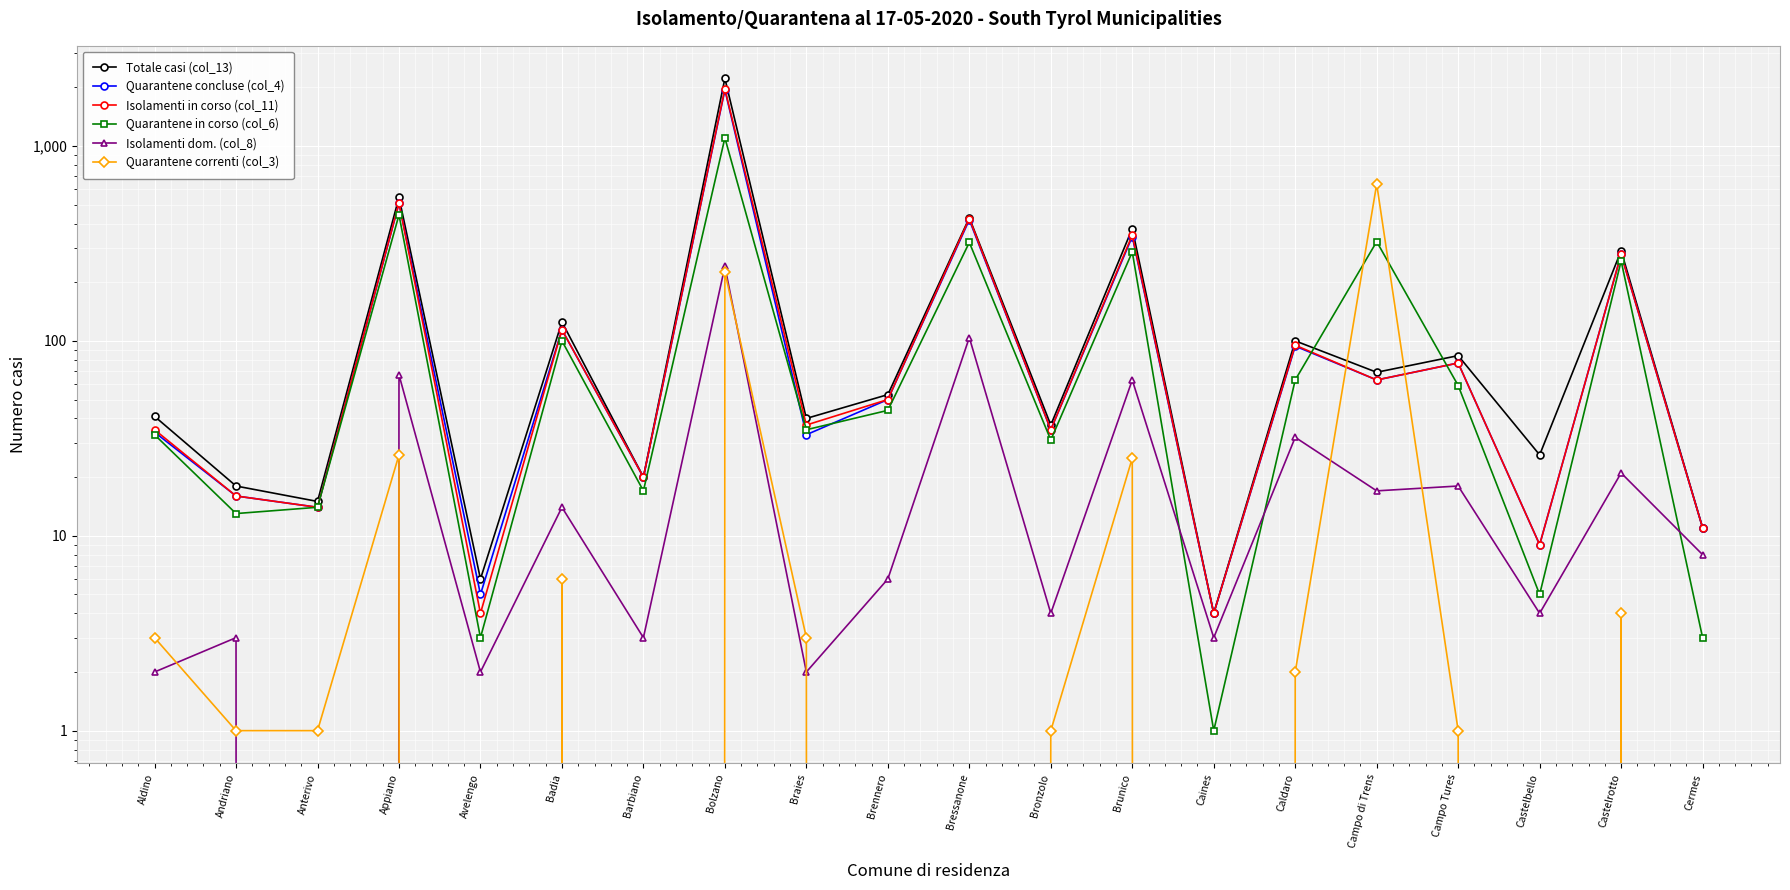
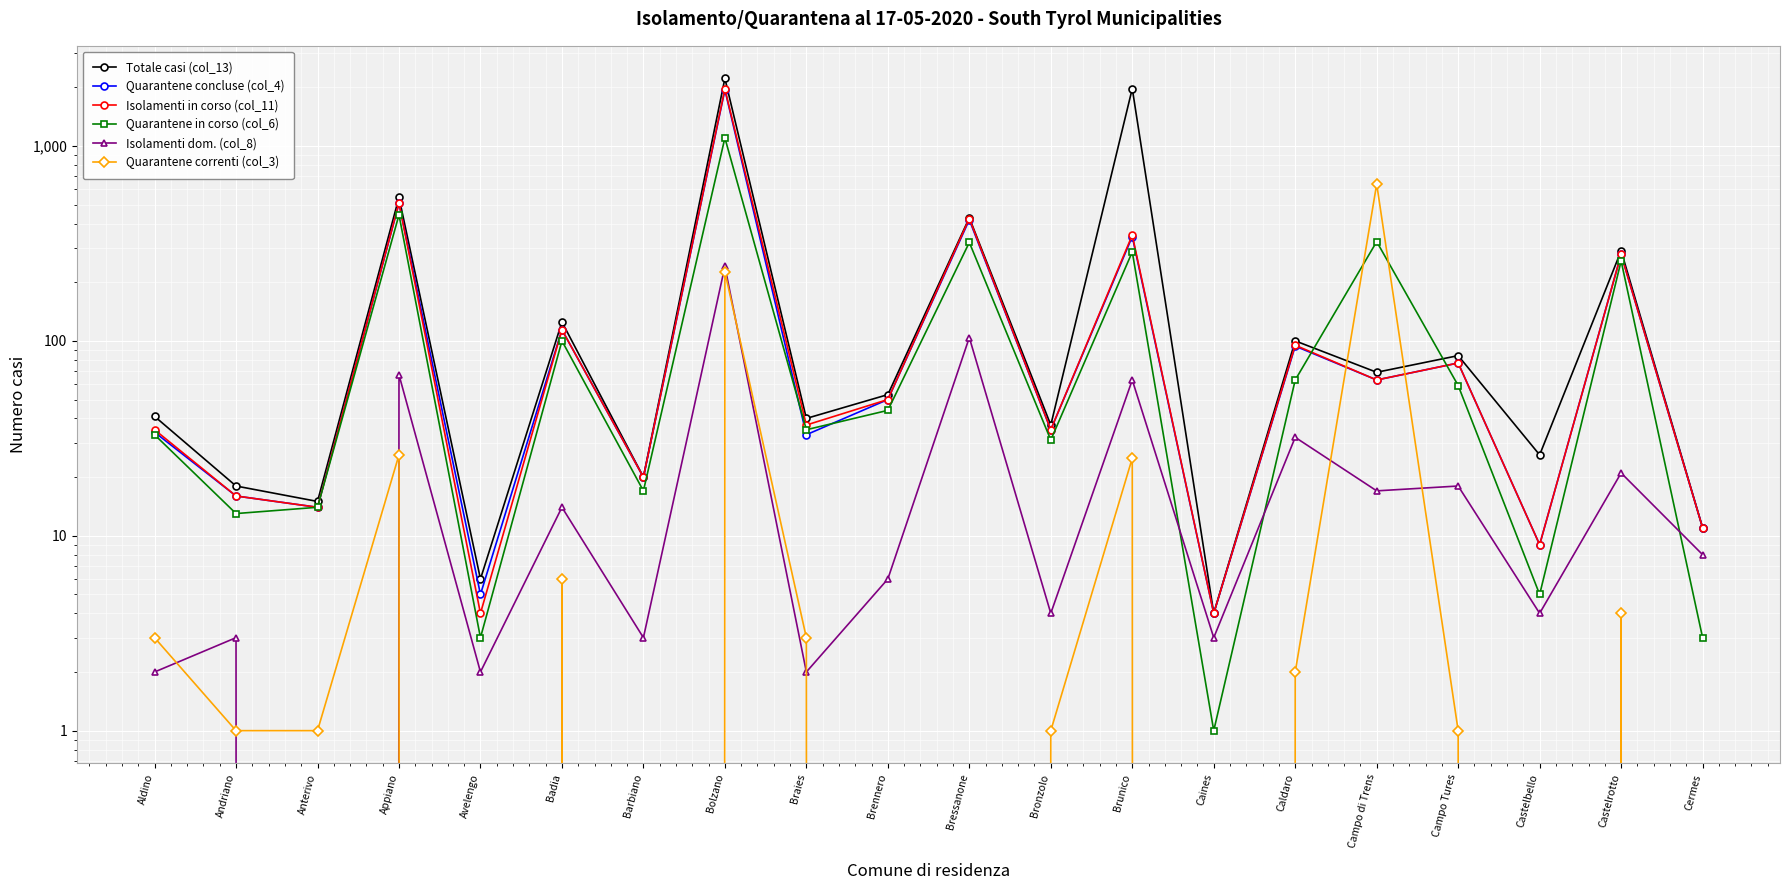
  {
    "Totale casi (col_13)": {
      "Aldino": "41",
      "Andriano": "18",
      "Anterivo": "15",
      "Appiano": "550",
      "Avelengo": "6",
      "Badia": "130",
      "Bolzano": "2,200",
      "Braies": "40",
      "Brennero": "53",
      "Bronzolo": "37",
-     "Brunico": "380",
+     "Brunico": "2,000",
      "Caldaro": "100",
      "Campo di Trens": "69",
      "Campo Tures": "84",
      "Castelbello": "26",
      "Castelrotto": "290"
    },
    "Quarantene concluse (col_4)": {
      "Avelengo": "5",
      "Braies": "33"
    },
    "Isolamenti in corso (col_11)": {
      "Avelengo": "4",
      "Braies": "37"
    },
    "Quarantene in corso (col_6)": {
      "Andriano": "13",
      "Appiano": "440",
      "Avelengo": "3",
      "Badia": "100",
      "Barbiano": "17",
      "Bolzano": "1,100",
      "Braies": "35",
      "Brennero": "44",
      "Bressanone": "320",
      "Bronzolo": "31",
      "Brunico": "290",
      "Caines": "1",
      "Caldaro": "63",
      "Campo di Trens": "320",
      "Campo Tures": "59",
      "Castelbello": "5",
      "Castelrotto": "260",
      "Cermes": "3"
    },
    "Isolamenti dom. (col_8)": {
      "Aldino": "2",
      "Andriano": "3",
      "Appiano": "67",
      "Avelengo": "2",
      "Badia": "14",
      "Barbiano": "3",
      "Bolzano": "240",
      "Braies": "2",
      "Brennero": "6",
      "Bressanone": "100",
      "Bronzolo": "4",
      "Brunico": "63",
      "Caines": "3",
      "Caldaro": "32",
      "Campo di Trens": "17",
      "Campo Tures": "18",
      "Castelbello": "4",
      "Castelrotto": "21",
      "Cermes": "8"
    },
    "Quarantene correnti (col_3)": {
      "Aldino": "3",
      "Andriano": "1",
      "Anterivo": "1",
      "Appiano": "26",
      "Badia": "6",
      "Bolzano": "230",
      "Braies": "3",
      "Bronzolo": "1",
      "Brunico": "25",
      "Caldaro": "2",
      "Campo di Trens": "640",
      "Campo Tures": "1",
      "Castelrotto": "4"
    }
  }
